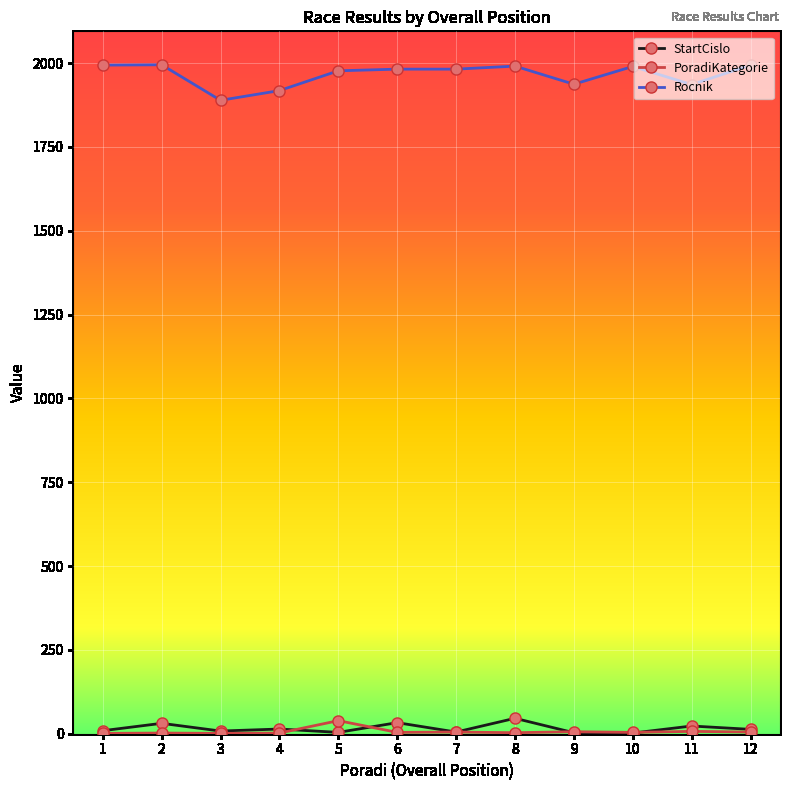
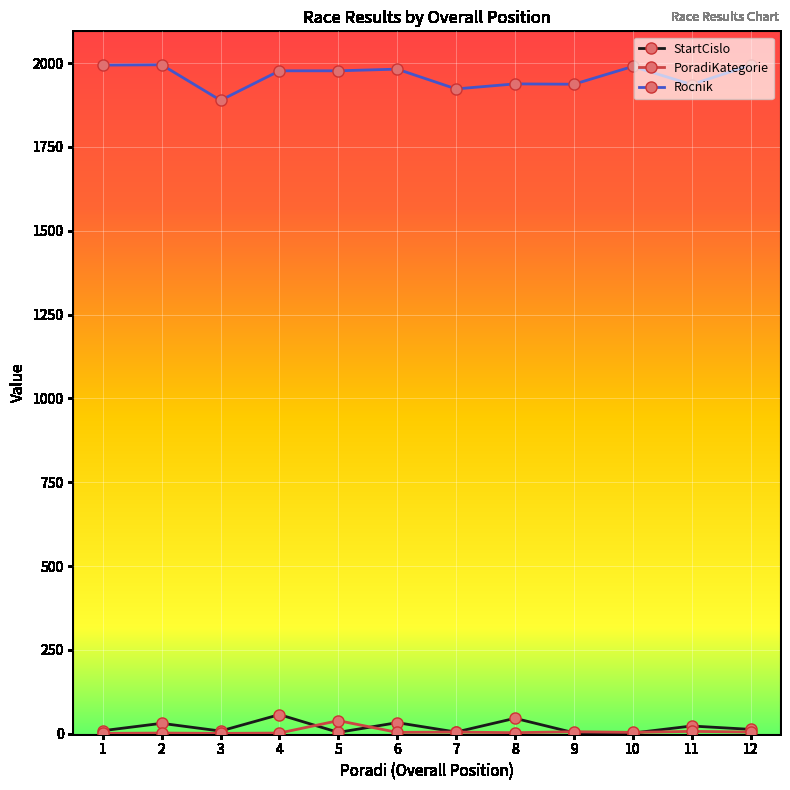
  {
    "StartCislo": {
      "1": 10,
      "2": 30,
-     "4": 10,
+     "4": 60,
      "5": 0,
      "6": 30,
      "8": 50,
      "11": 20,
      "12": 10
    },
    "PoradiKategorie": {
      "1": 0,
      "2": 0,
      "4": 0,
      "5": 40,
      "6": 0,
      "8": 0,
      "11": 10,
      "12": 10
    },
    "Rocnik": {
      "1": 1990,
      "2": 2000,
      "3": 1890,
-     "4": 1920,
+     "4": 1980,
      "5": 1980,
      "6": 1980,
-     "7": 1980,
-     "8": 1990,
+     "7": 1920,
+     "8": 1940,
      "9": 1940,
      "10": 1990
    }
  }
